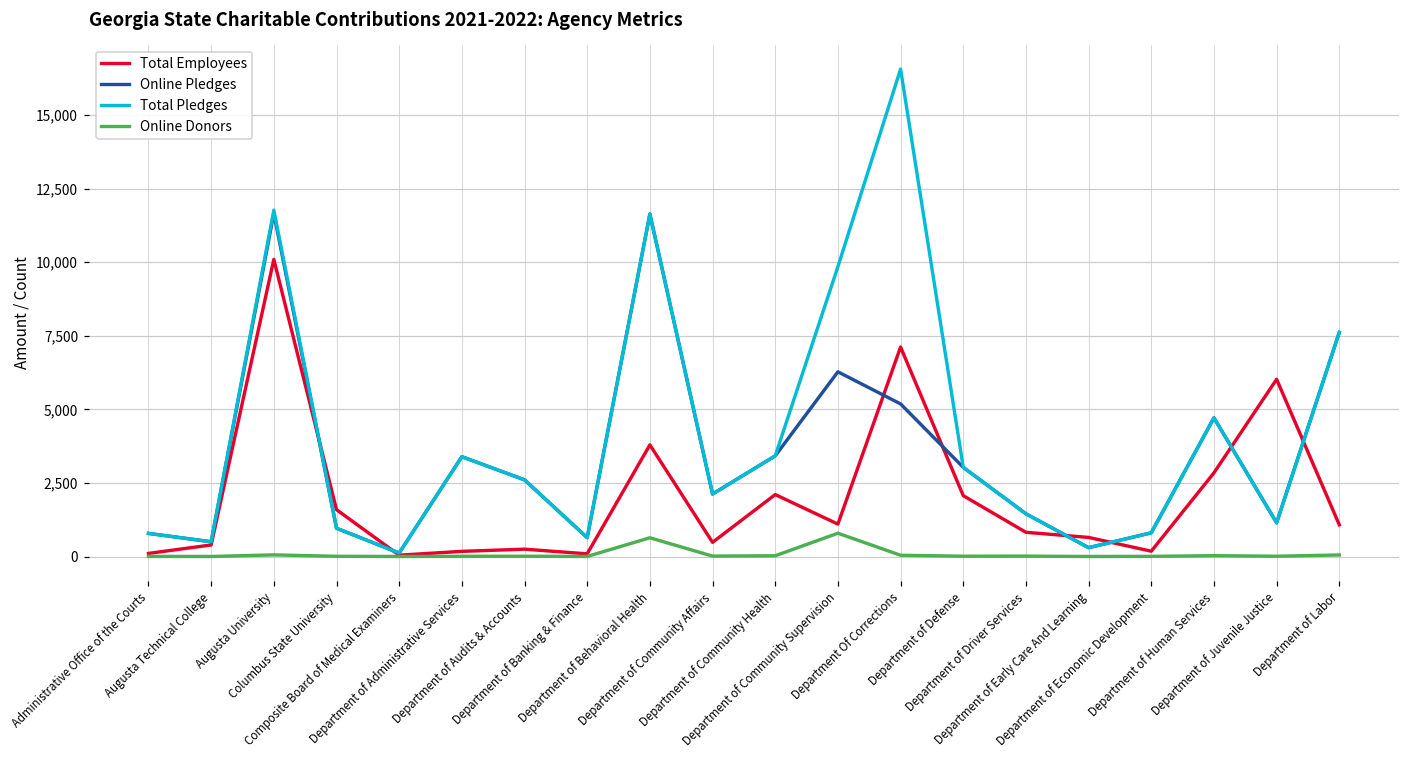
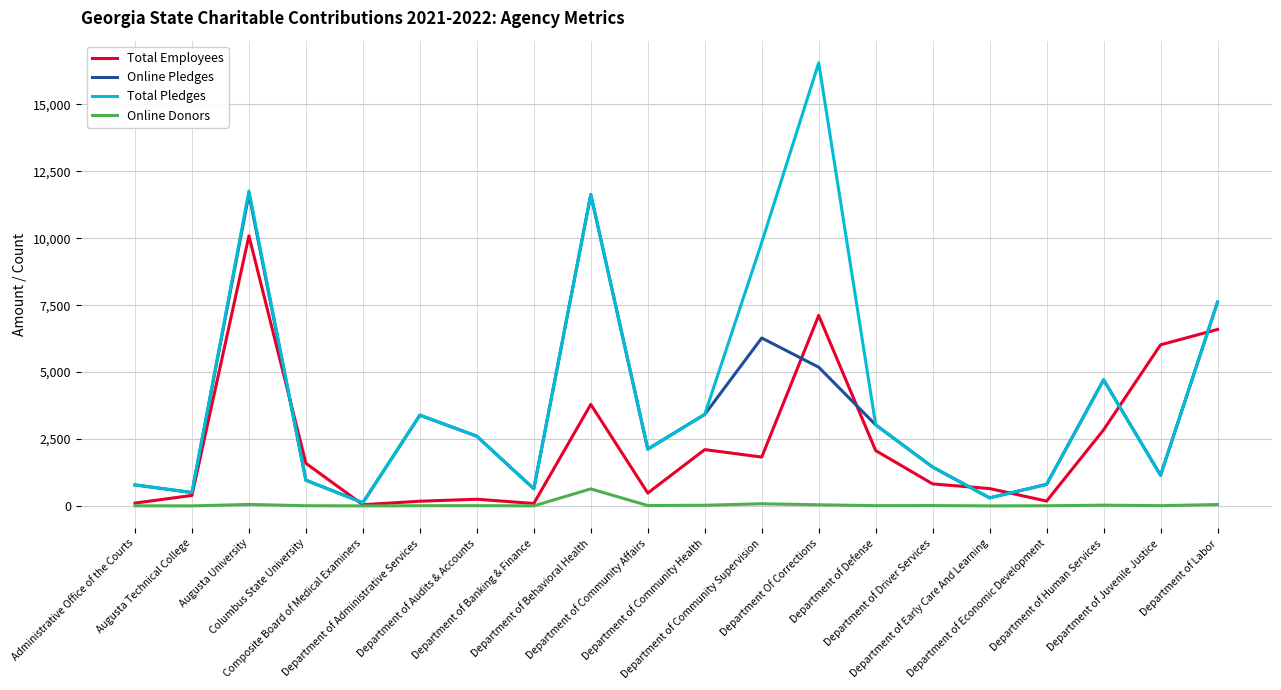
  {
    "Total Employees": {
      "Administrative Office of the Courts": "100",
      "Augusta Technical College": "400",
      "Augusta University": "10,100",
      "Columbus State University": "1,600",
      "Department of Administrative Services": "200",
      "Department of Audits & Accounts": "200",
      "Department of Behavioral Health": "3,800",
      "Department of Community Affairs": "500",
      "Department of Community Health": "2,100",
-     "Department of Community Supervision": "1,100",
+     "Department of Community Supervision": "1,800",
      "Department Of Corrections": "7,100",
      "Department of Defense": "2,100",
      "Department of Driver Services": "800",
      "Department of Early Care And Learning": "600",
      "Department of Economic Development": "200",
      "Department of Human Services": "2,800",
      "Department of Juvenile Justice": "6,000",
-     "Department of Labor": "1,100"
+     "Department of Labor": "6,600"
    },
    "Online Pledges": {
      "Augusta University": "11,700",
      "Department of Community Supervision": "6,300",
      "Department Of Corrections": "5,200"
    },
    "Total Pledges": {
      "Augusta University": "11,800",
      "Department of Community Supervision": "9,800",
      "Department Of Corrections": "16,600"
    },
    "Online Donors": {
      "Administrative Office of the Courts": "0",
      "Augusta Technical College": "0",
      "Augusta University": "100",
      "Columbus State University": "0",
      "Department of Administrative Services": "0",
      "Department of Audits & Accounts": "0",
      "Department of Behavioral Health": "600",
      "Department of Community Affairs": "0",
      "Department of Community Health": "0",
-     "Department of Community Supervision": "800",
+     "Department of Community Supervision": "100",
      "Department Of Corrections": "0",
      "Department of Defense": "0",
      "Department of Driver Services": "0",
      "Department of Early Care And Learning": "0",
      "Department of Economic Development": "0",
      "Department of Human Services": "0",
      "Department of Juvenile Justice": "0",
      "Department of Labor": "100"
    }
  }
